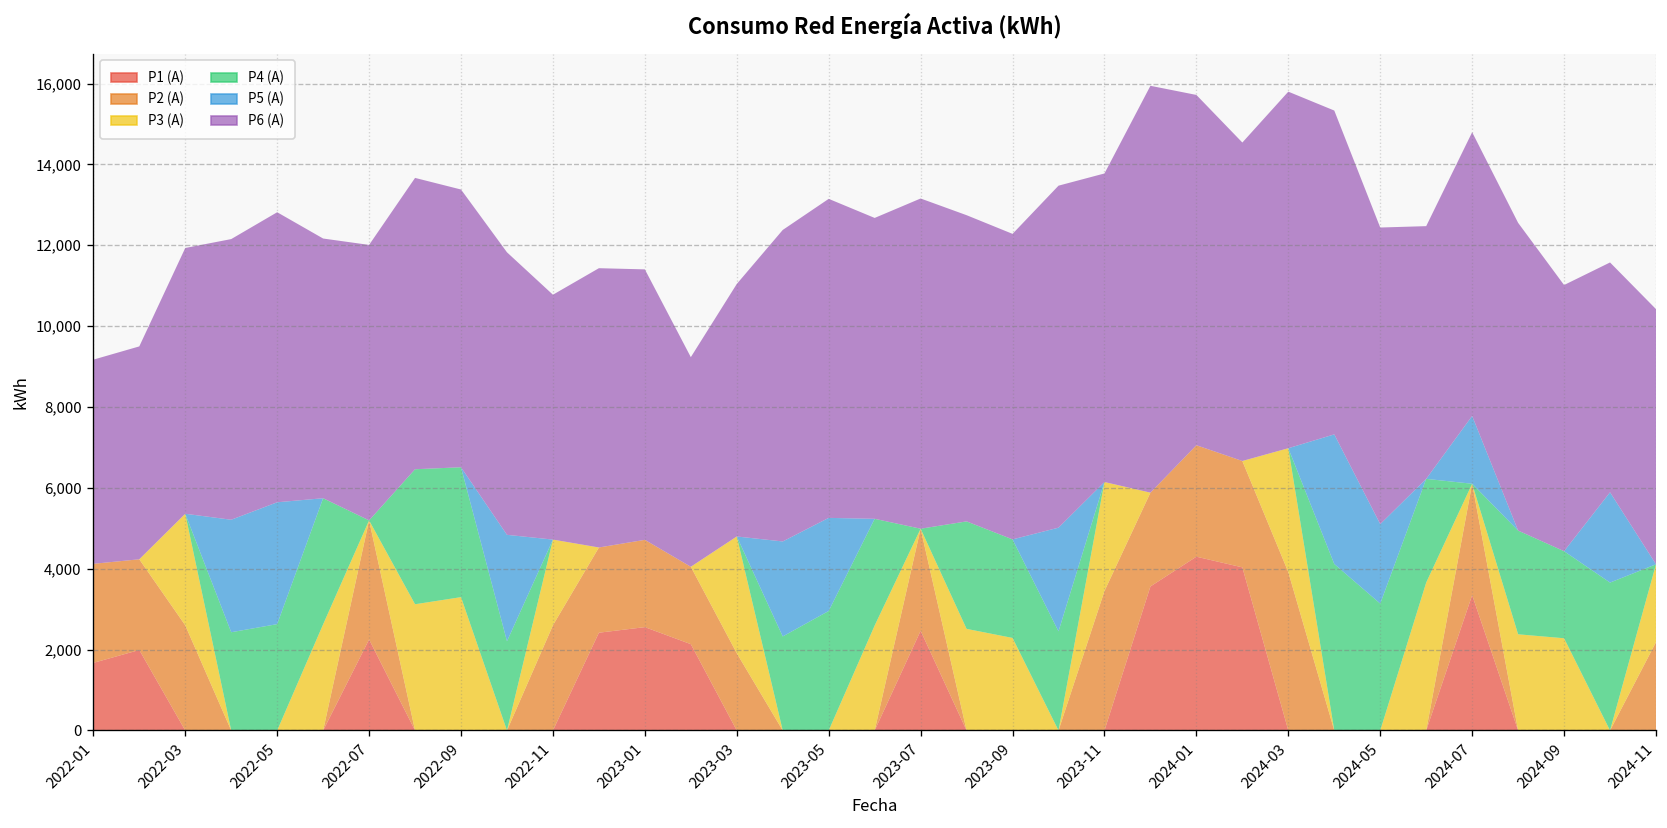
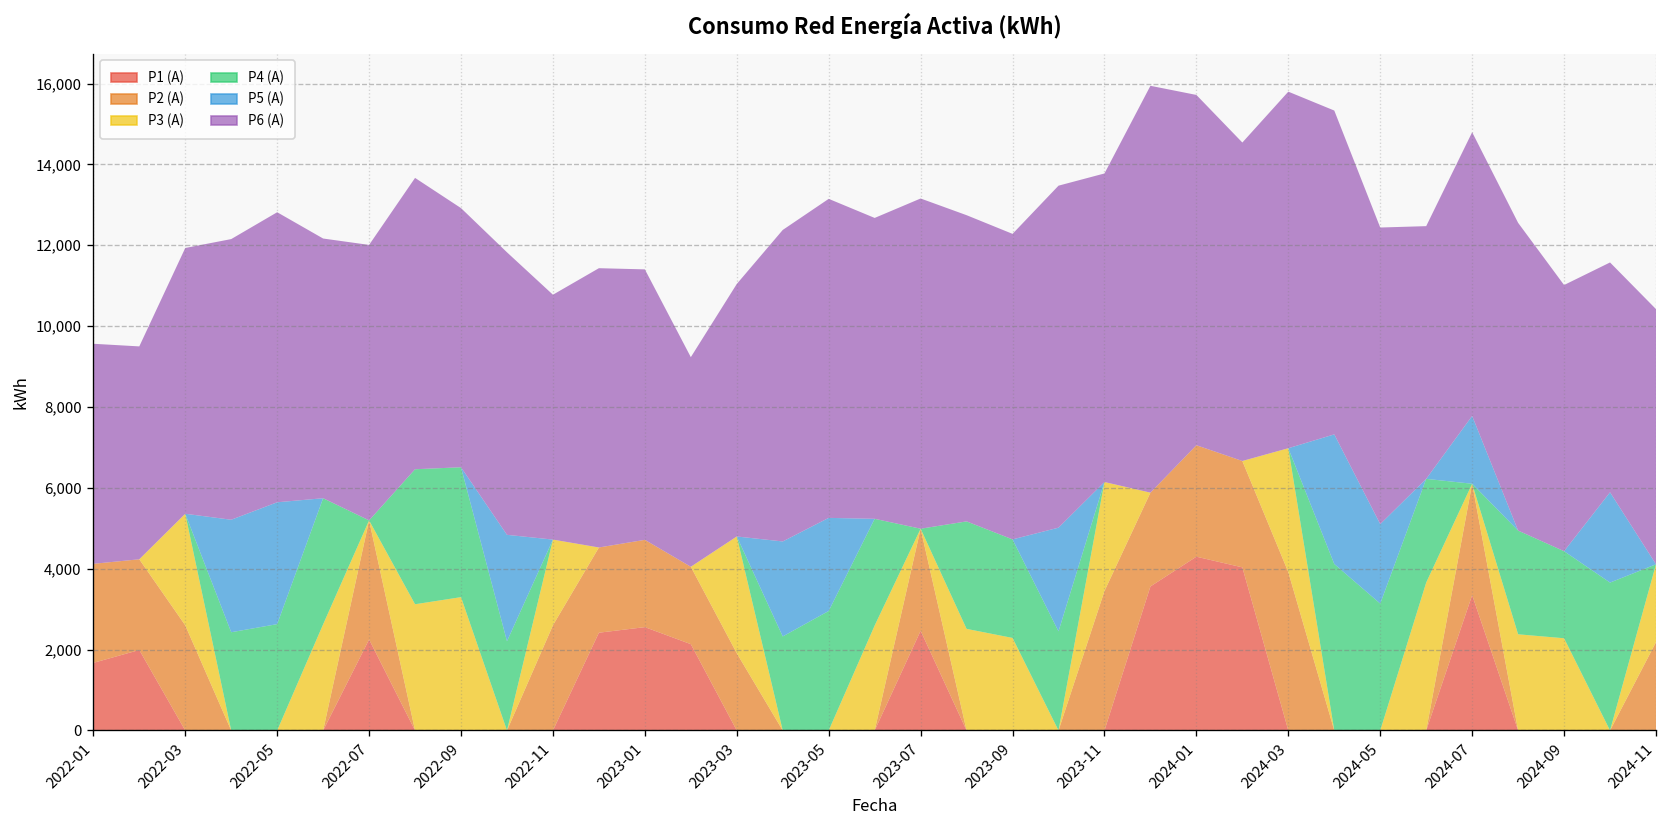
  {
    "P3 (A)": {
      "2022-09": "3,300",
      "2023-09": "2,300",
      "2024-09": "2,300"
    },
    "P4 (A)": {
      "2022-05": "2,600",
      "2023-05": "3,000",
      "2024-05": "3,100"
    },
    "P5 (A)": {
      "2022-05": "3,000",
      "2023-05": "2,300",
      "2024-05": "2,000",
      "2024-07": "1,700"
    },
    "P6 (A)": {
-     "2022-01": "5,000",
+     "2022-01": "5,400",
      "2022-03": "6,600",
      "2022-05": "7,200",
      "2022-07": "6,800",
-     "2022-09": "6,900",
+     "2022-09": "6,400",
      "2022-11": "6,100",
      "2023-01": "6,700",
      "2023-03": "6,200",
      "2023-05": "7,900",
      "2023-07": "8,200",
      "2023-09": "7,600",
      "2023-11": "7,600",
      "2024-01": "8,700",
      "2024-03": "8,800",
      "2024-05": "7,300",
      "2024-07": "7,000",
      "2024-09": "6,600",
      "2024-11": "6,300"
    }
  }
